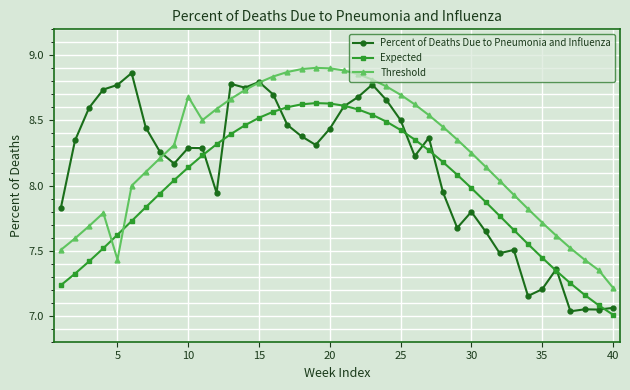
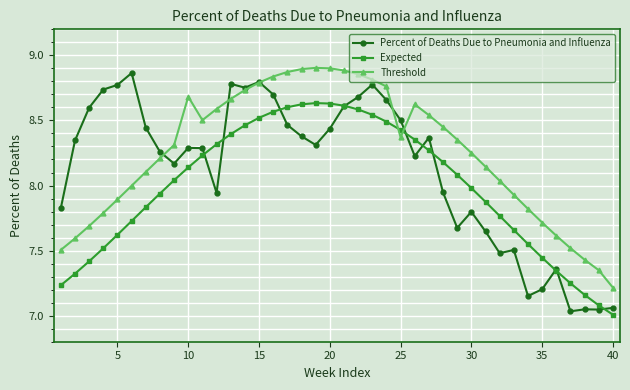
  {
    "Threshold": {
-     "5": 7.43,
+     "5": 7.89,
      "10": 8.68,
      "20": 8.90,
-     "25": 8.70,
+     "25": 8.37,
      "30": 8.25,
      "35": 7.72,
      "40": 7.22
    }
  }
